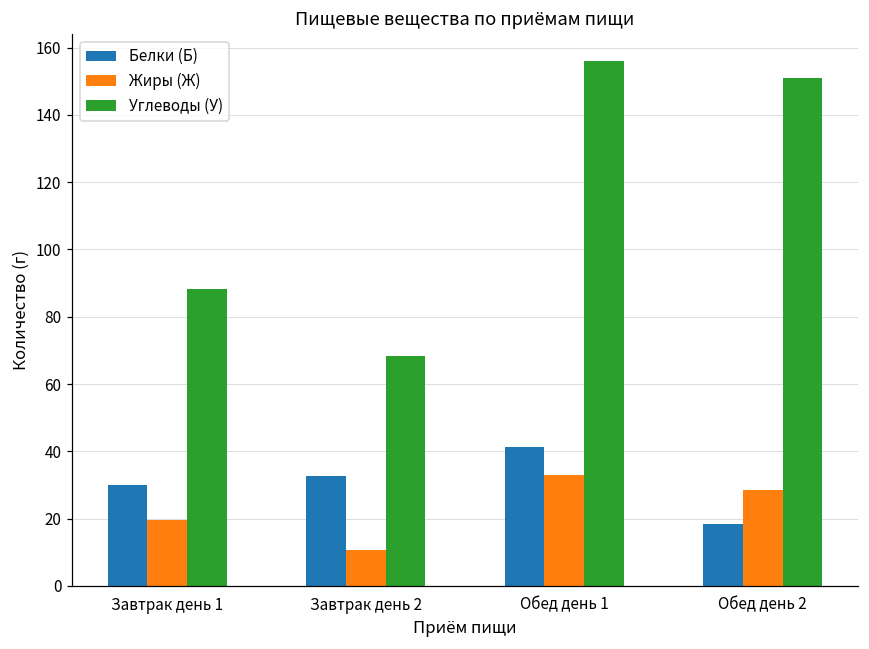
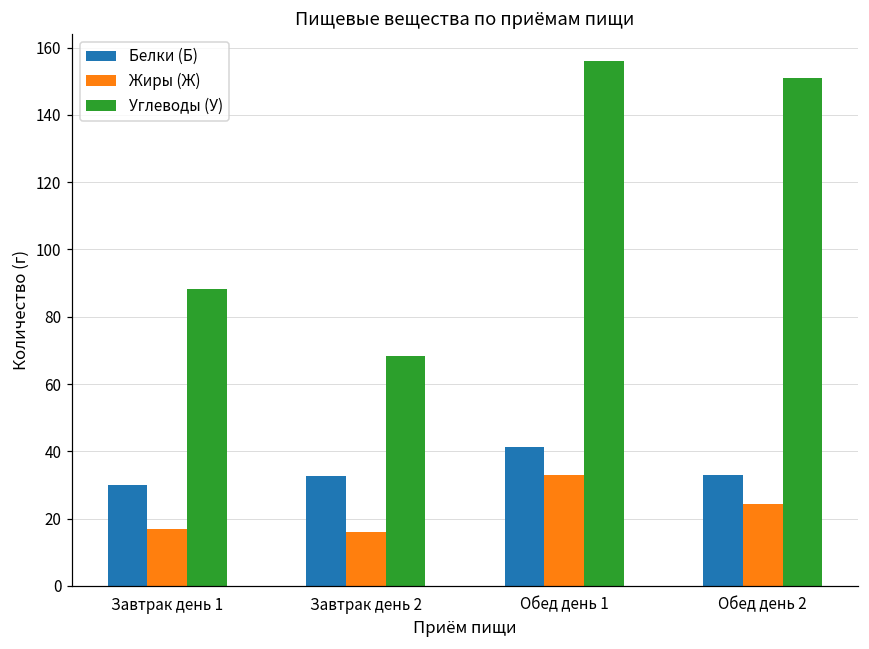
  {
    "Белки (Б)": {
      "Завтрак день 1": 30,
      "Завтрак день 2": 33,
      "Обед день 1": 41,
-     "Обед день 2": 19
+     "Обед день 2": 33
    },
    "Жиры (Ж)": {
-     "Завтрак день 1": 20,
-     "Завтрак день 2": 11,
+     "Завтрак день 1": 17,
+     "Завтрак день 2": 16,
      "Обед день 1": 33,
-     "Обед день 2": 29
+     "Обед день 2": 24
    },
    "Углеводы (У)": {
      "Завтрак день 1": 88,
      "Завтрак день 2": 68,
      "Обед день 1": 156,
      "Обед день 2": 151
    }
  }
